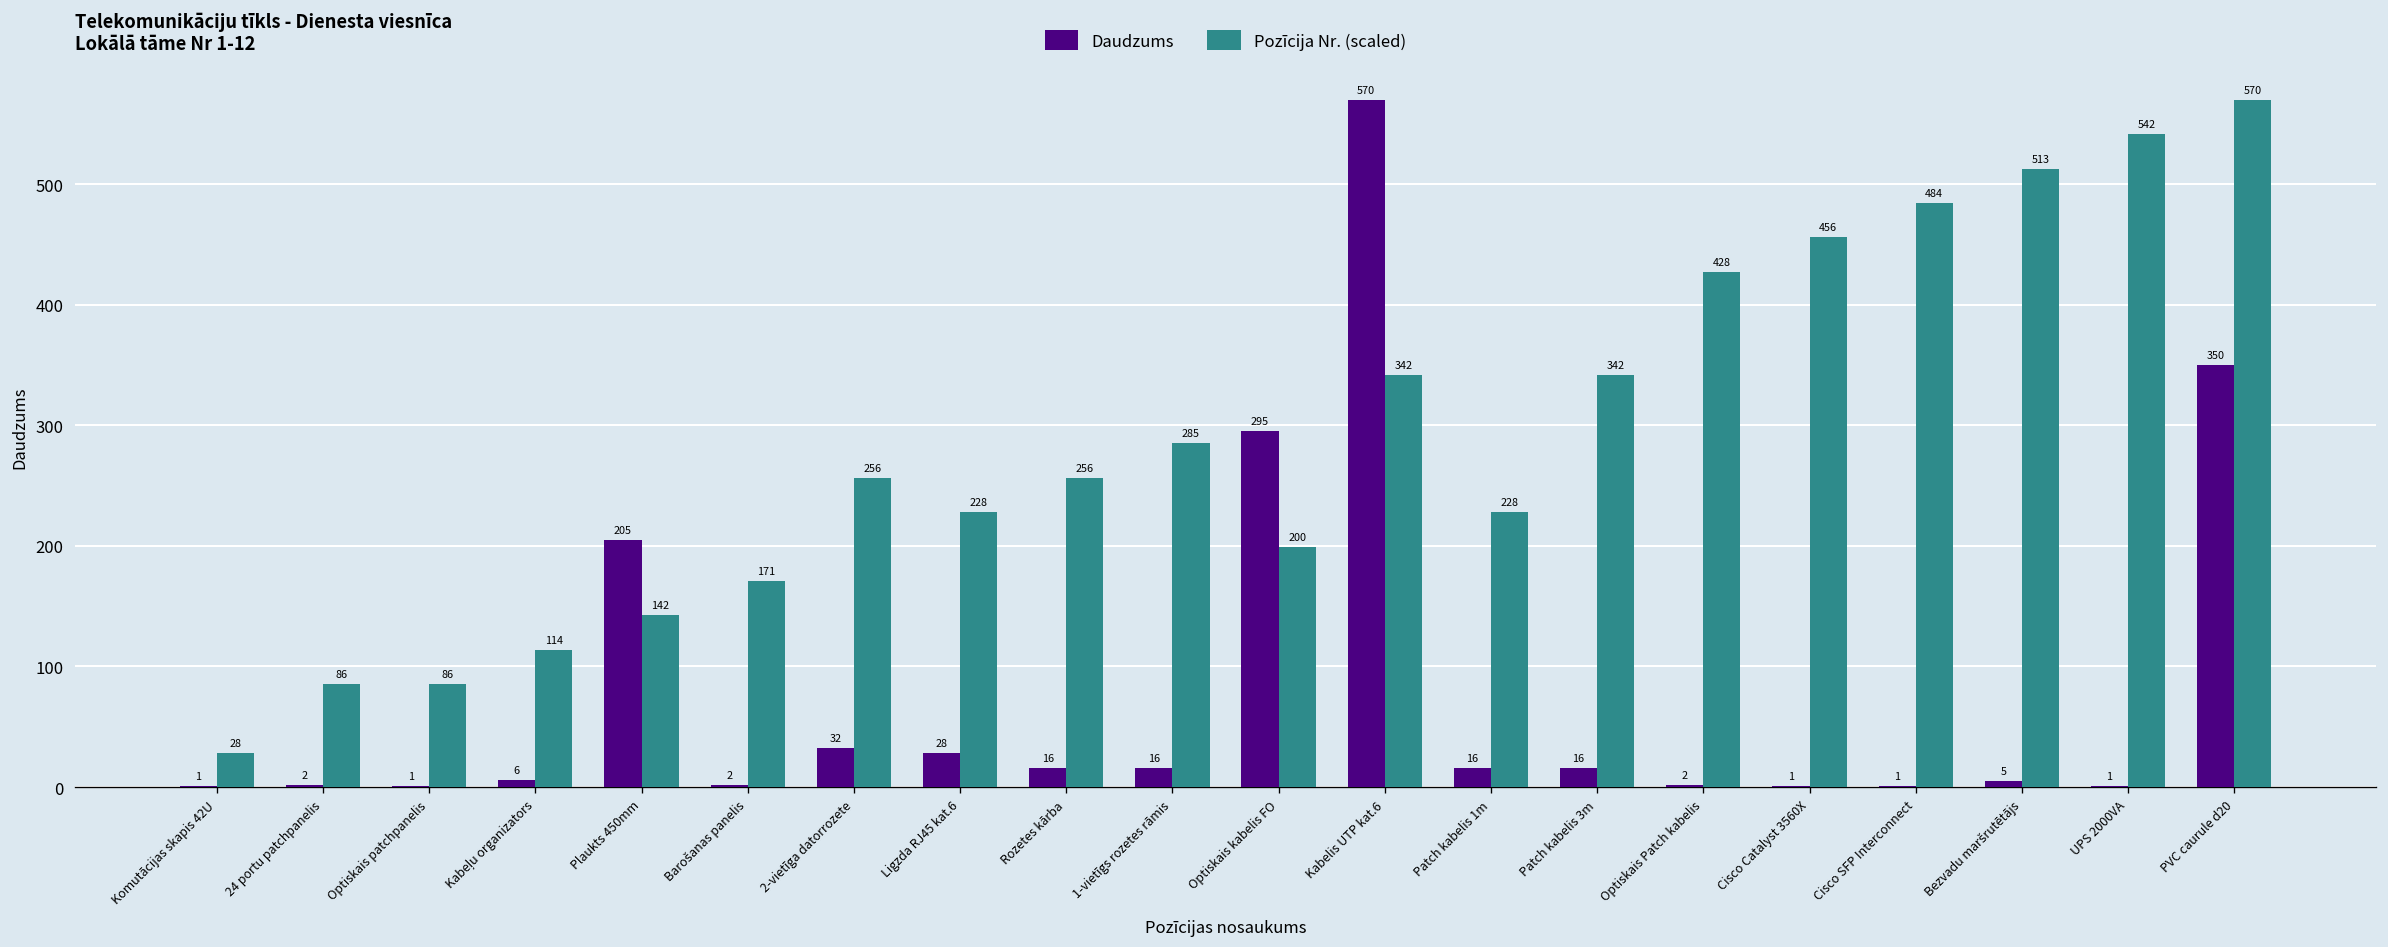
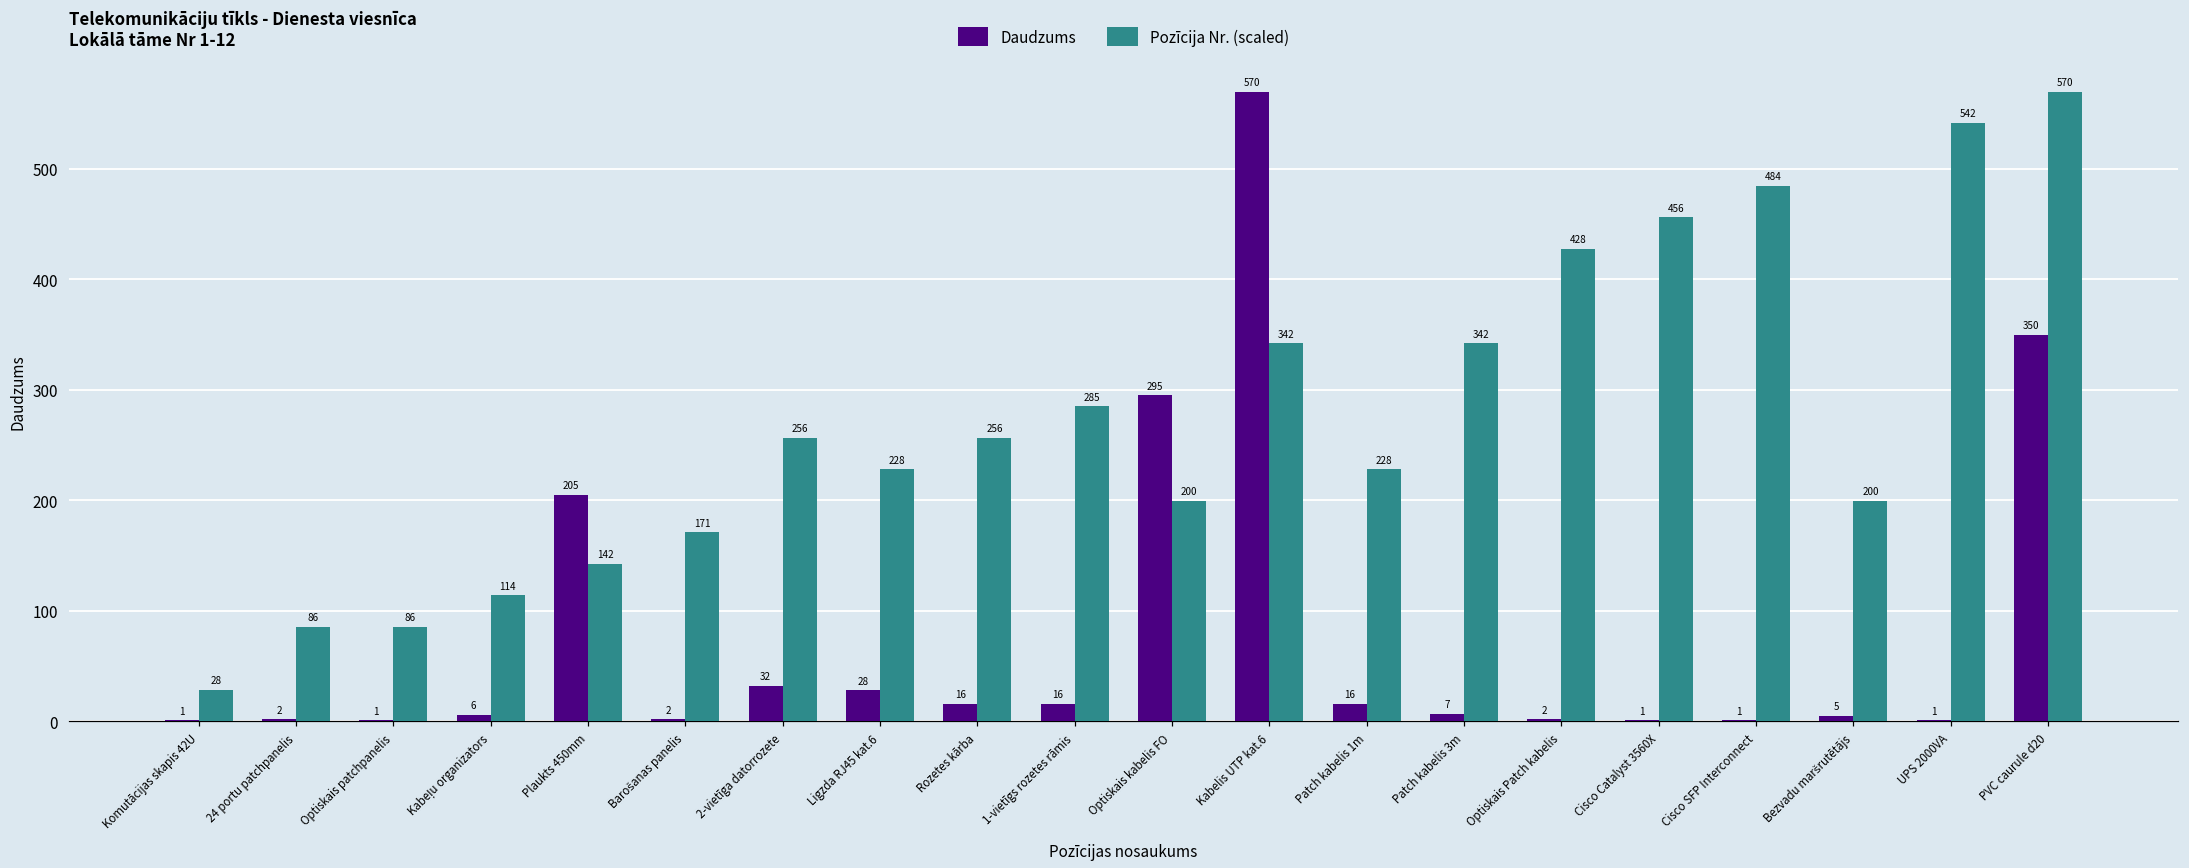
  {
    "Daudzums": {
      "Komutācijas skapis 42U": 1,
      "24 portu patchpanelis": 2,
      "Optiskais patchpanelis": 1,
      "Kabeļu organizators": 6,
      "Plaukts 450mm": 205,
      "Barošanas panelis": 2,
      "2-vietīga datorrozete": 32,
      "Ligzda RJ45 kat.6": 28,
      "Rozetes kārba": 16,
      "1-vietīgs rozetes rāmis": 16,
      "Optiskais kabelis FO": 295,
      "Kabelis UTP kat.6": 570,
      "Patch kabelis 1m": 16,
-     "Patch kabelis 3m": 16,
+     "Patch kabelis 3m": 7,
      "Optiskais Patch kabelis": 2,
      "Cisco Catalyst 3560X": 1,
      "Cisco SFP Interconnect": 1,
      "Bezvadu maršrutētājs": 5,
      "UPS 2000VA": 1,
      "PVC caurule d20": 350
    },
    "Pozīcija Nr. (scaled)": {
      "Komutācijas skapis 42U": 28,
      "24 portu patchpanelis": 86,
      "Optiskais patchpanelis": 86,
      "Kabeļu organizators": 114,
      "Plaukts 450mm": 142,
      "Barošanas panelis": 171,
      "2-vietīga datorrozete": 256,
      "Ligzda RJ45 kat.6": 228,
      "Rozetes kārba": 256,
      "1-vietīgs rozetes rāmis": 285,
      "Optiskais kabelis FO": 200,
      "Kabelis UTP kat.6": 342,
      "Patch kabelis 1m": 228,
      "Patch kabelis 3m": 342,
      "Optiskais Patch kabelis": 428,
      "Cisco Catalyst 3560X": 456,
      "Cisco SFP Interconnect": 484,
-     "Bezvadu maršrutētājs": 513,
+     "Bezvadu maršrutētājs": 200,
      "UPS 2000VA": 542,
      "PVC caurule d20": 570
    }
  }
